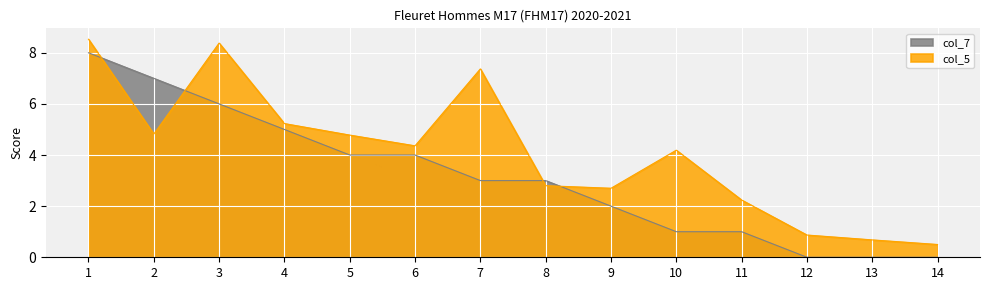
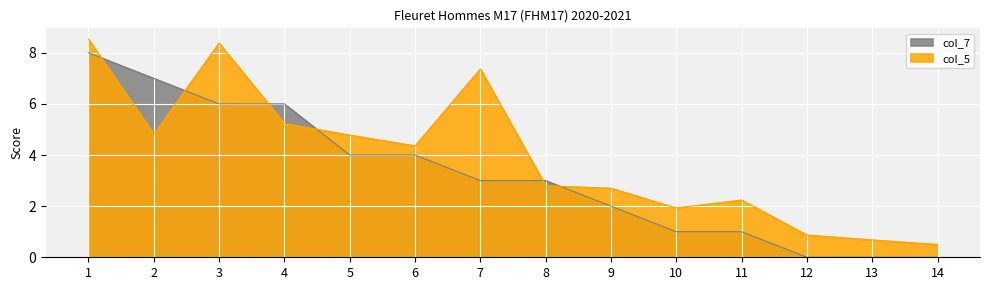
  {
    "col_7": {
      "1": 8,
      "2": 7,
      "3": 6,
-     "4": 5,
+     "4": 6,
      "5": 4,
      "6": 4,
      "7": 3,
      "8": 3,
      "9": 2,
      "10": 1,
      "11": 1,
      "12": 0,
      "13": 0,
      "14": 0
    },
    "col_5": {
      "1": 8.5,
      "2": 4.8,
      "3": 8.4,
      "4": 5.2,
      "5": 4.8,
      "6": 4.4,
      "7": 7.4,
      "8": 2.8,
      "9": 2.7,
-     "10": 4.2,
+     "10": 1.9,
      "11": 2.2,
      "12": 0.9,
      "13": 0.7,
      "14": 0.5
    }
  }
